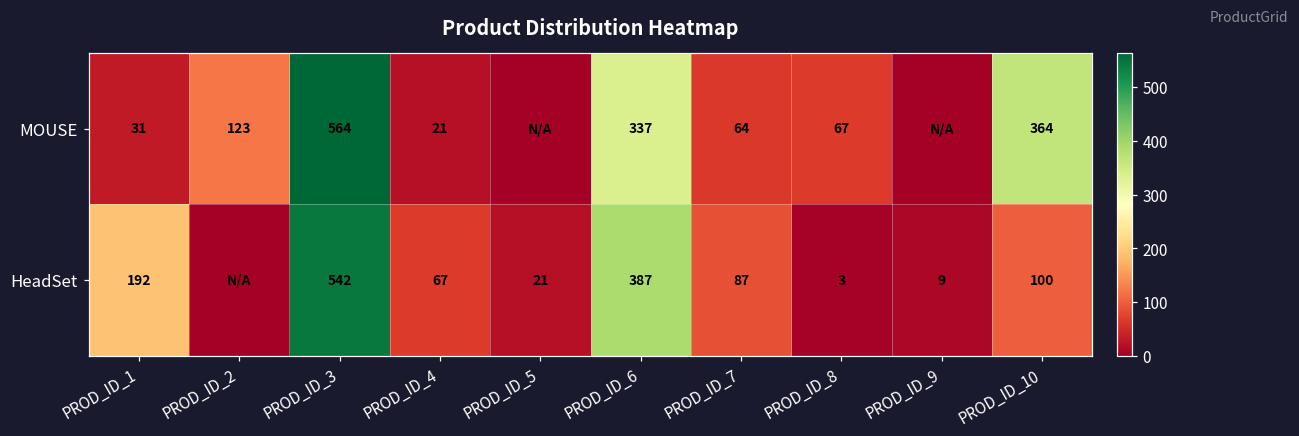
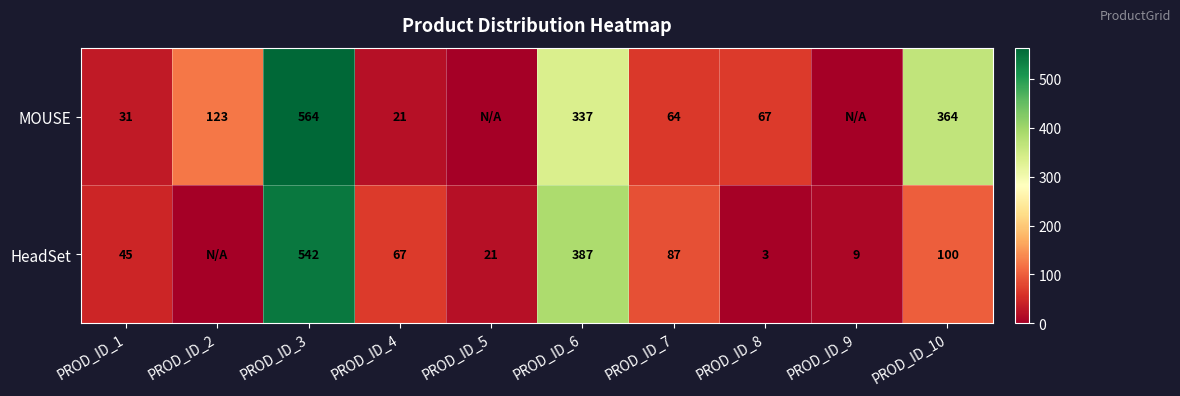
  {
    "MOUSE": {
      "PROD_ID_1": 31,
      "PROD_ID_2": 123,
      "PROD_ID_3": 564,
      "PROD_ID_4": 21,
      "PROD_ID_6": 337,
      "PROD_ID_7": 64,
      "PROD_ID_8": 67,
      "PROD_ID_10": 364
    },
    "HeadSet": {
-     "PROD_ID_1": 192,
+     "PROD_ID_1": 45,
      "PROD_ID_3": 542,
      "PROD_ID_4": 67,
      "PROD_ID_5": 21,
      "PROD_ID_6": 387,
      "PROD_ID_7": 87,
      "PROD_ID_8": 3,
      "PROD_ID_9": 9,
      "PROD_ID_10": 100
    }
  }
